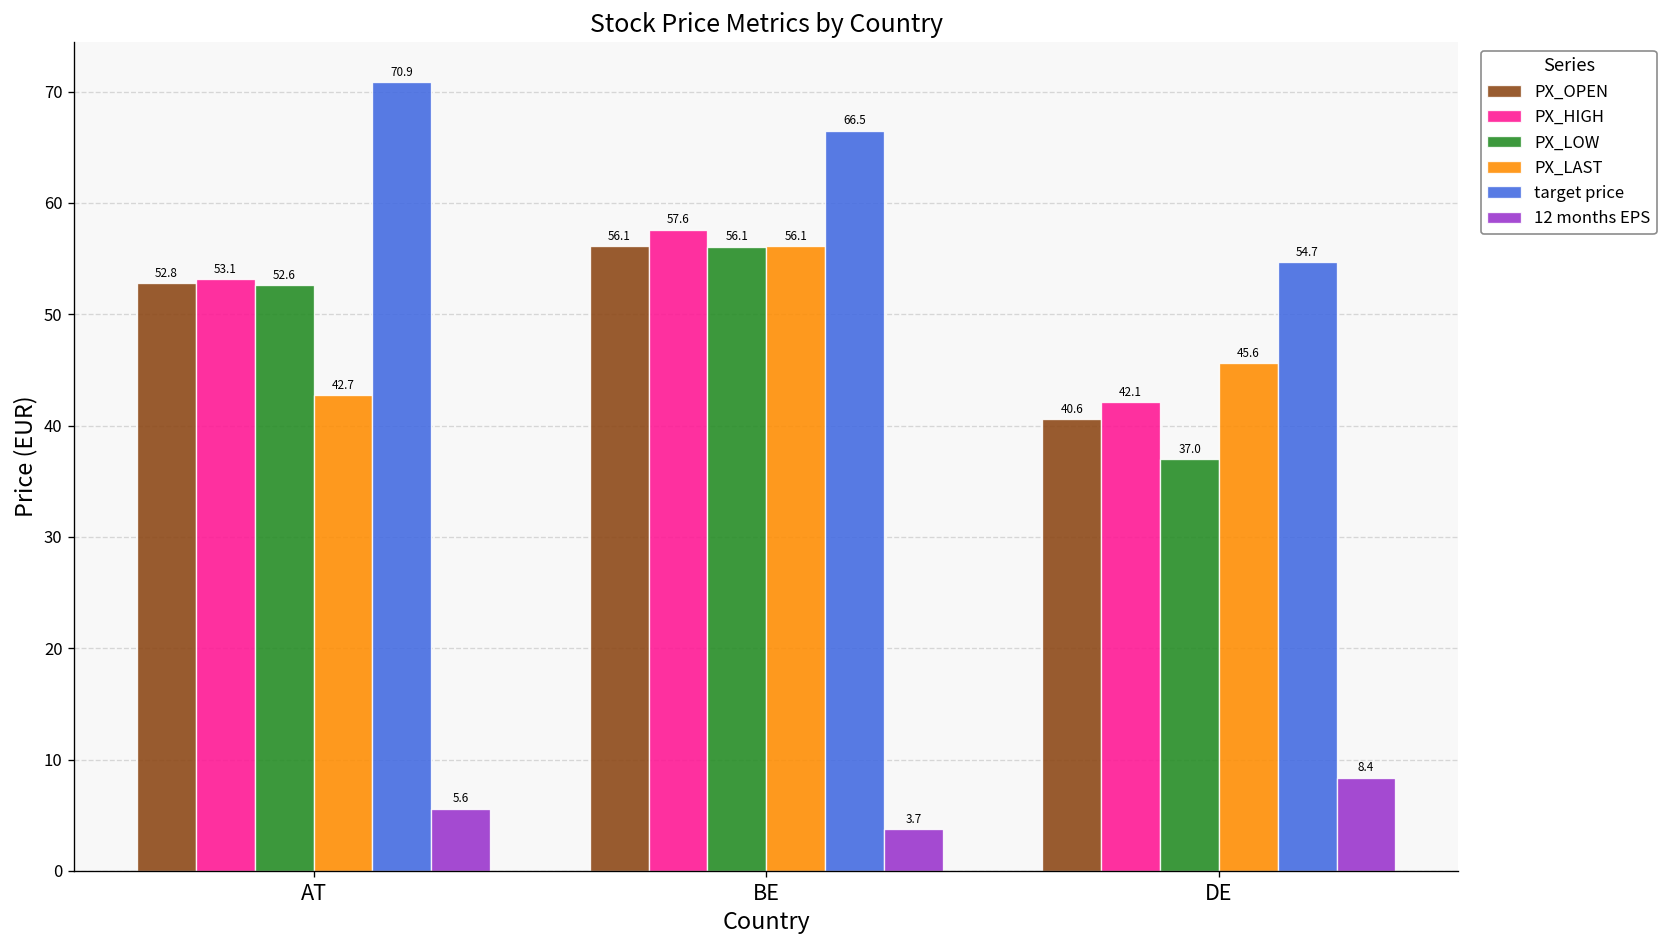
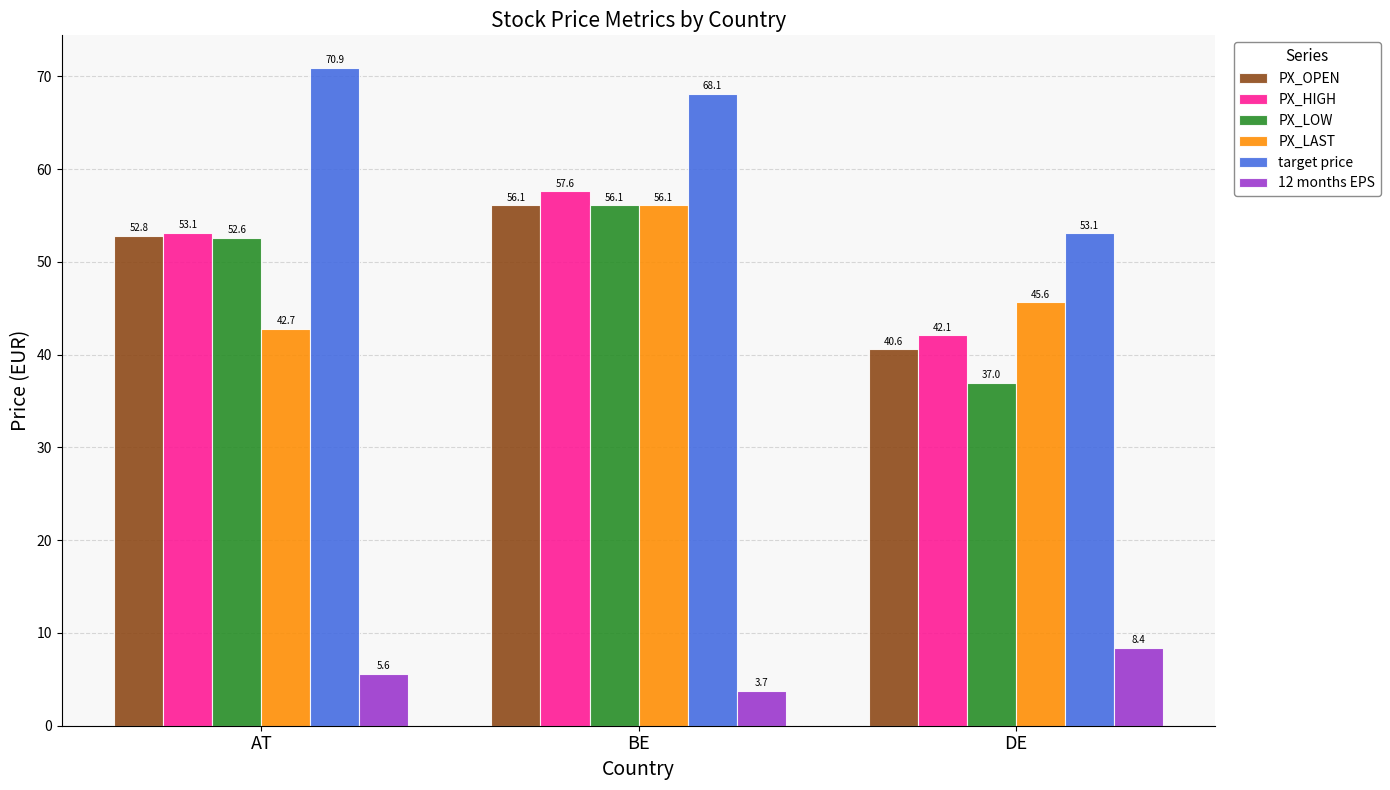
  {
    "PX_OPEN": {
      "AT": 52.8,
      "BE": 56.1,
      "DE": 40.6
    },
    "PX_HIGH": {
      "AT": 53.1,
      "BE": 57.6,
      "DE": 42.1
    },
    "PX_LOW": {
      "AT": 52.6,
      "BE": 56.1,
      "DE": 37.0
    },
    "PX_LAST": {
      "AT": 42.7,
      "BE": 56.1,
      "DE": 45.6
    },
    "target price": {
      "AT": 70.9,
-     "BE": 66.5,
-     "DE": 54.7
+     "BE": 68.1,
+     "DE": 53.1
    },
    "12 months EPS": {
      "AT": 5.6,
      "BE": 3.7,
      "DE": 8.4
    }
  }
